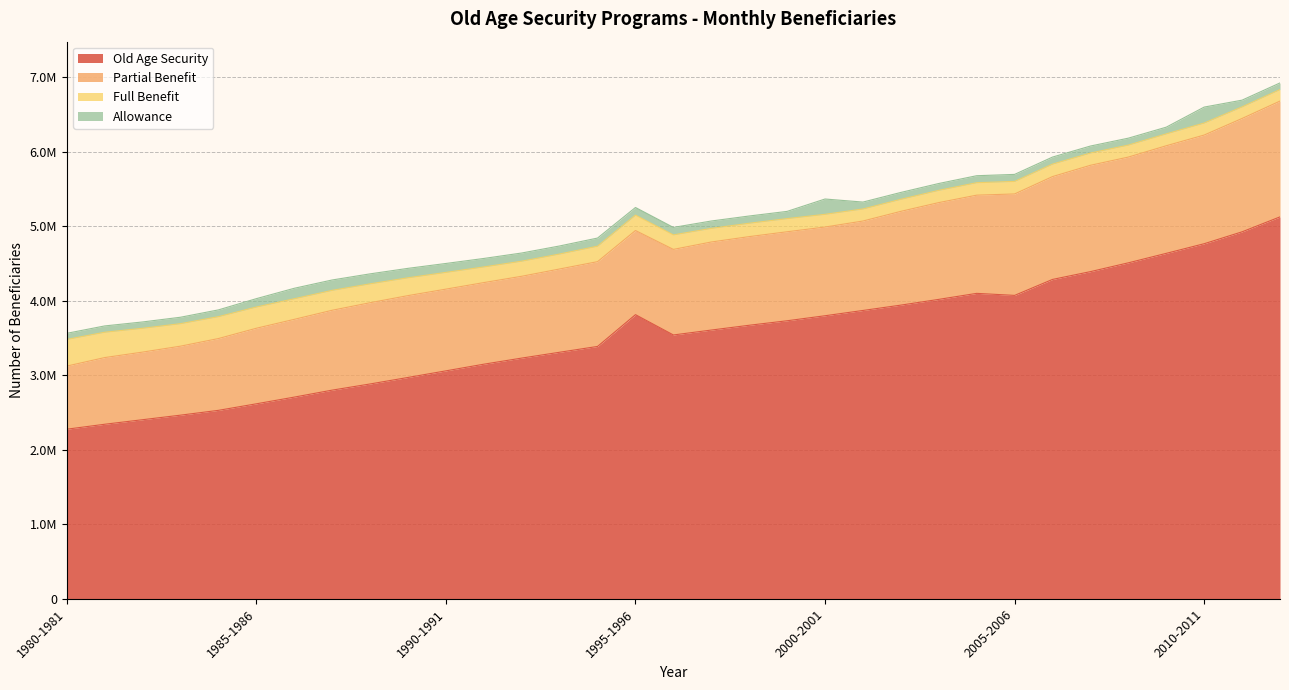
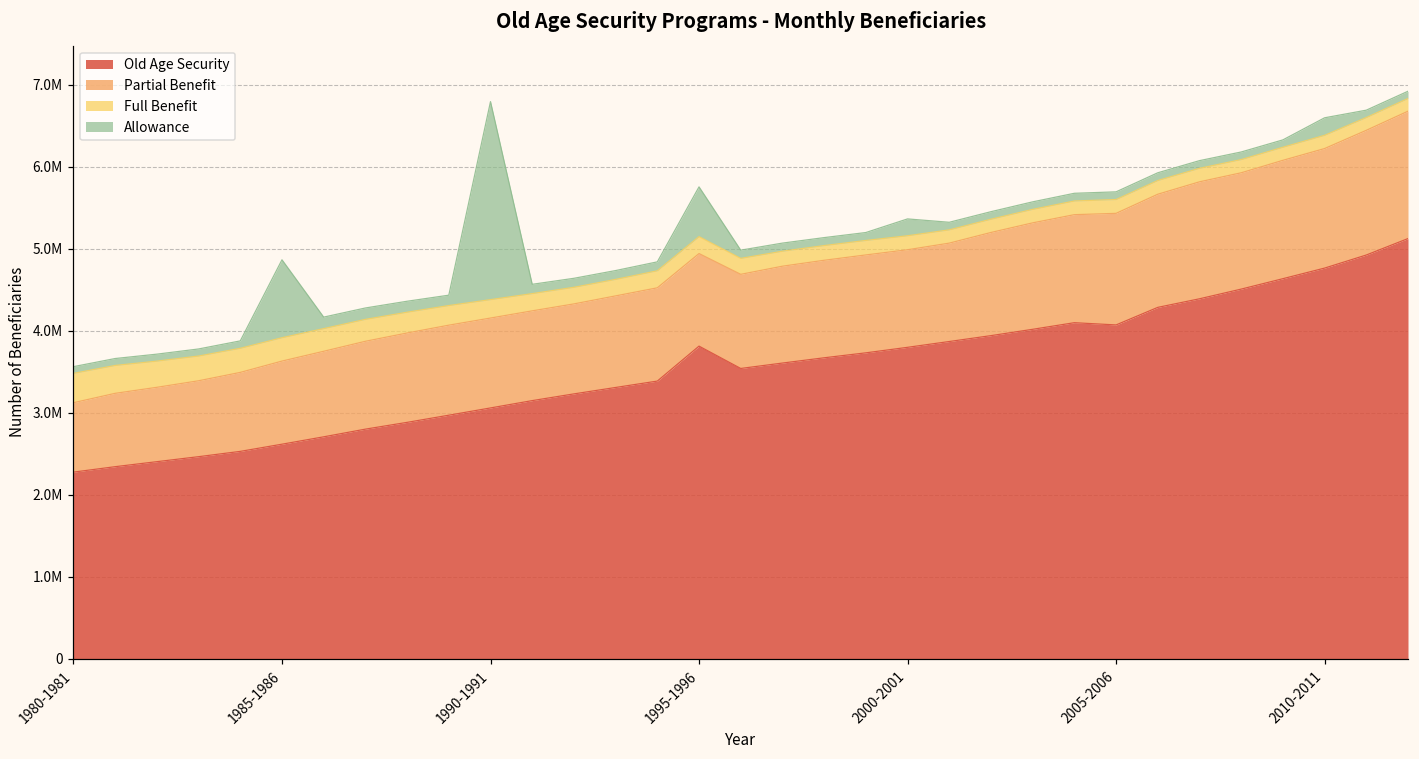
  {
    "Old Age Security": {
      "1980-1981": 2300000,
      "1985-1986": 2600000,
      "1990-1991": 3100000,
      "1995-1996": 3800000,
      "2000-2001": 3800000,
      "2005-2006": 4100000,
      "2010-2011": 4800000
    },
    "Allowance": {
      "1980-1981": 100000,
-     "1985-1986": 100000,
-     "1990-1991": 100000,
-     "1995-1996": 100000,
+     "1985-1986": 1000000,
+     "1990-1991": 2400000,
+     "1995-1996": 600000,
      "2000-2001": 200000,
      "2005-2006": 100000,
      "2010-2011": 200000
    }
  }
